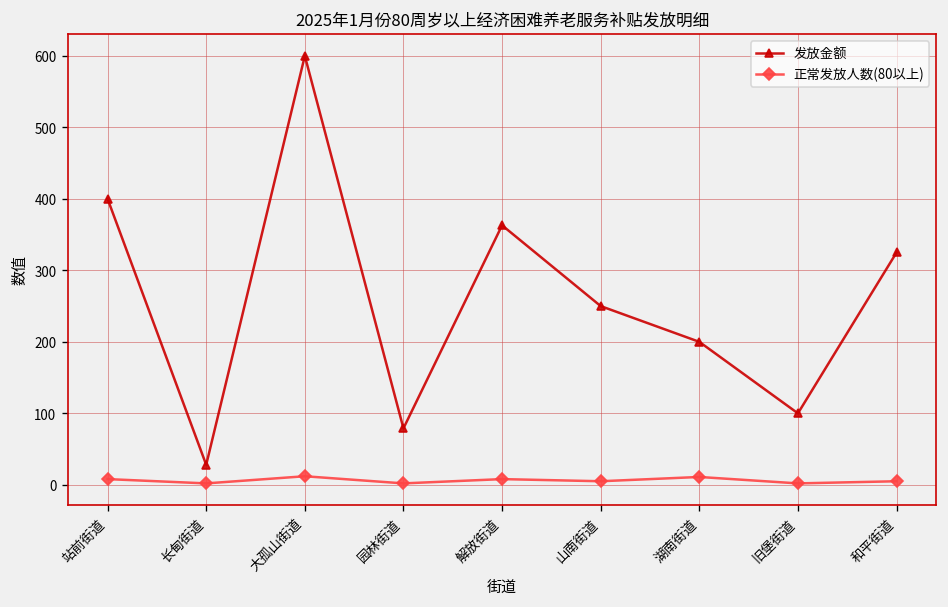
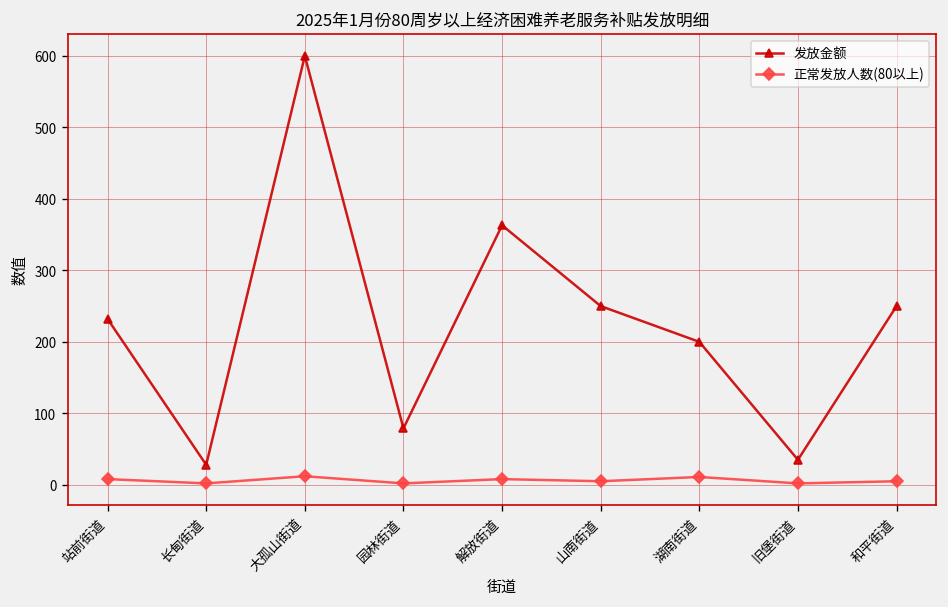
  {
    "发放金额": {
-     "站前街道": 400,
+     "站前街道": 230,
      "长甸街道": 30,
      "大孤山街道": 600,
      "园林街道": 80,
      "解放街道": 360,
      "山南街道": 250,
      "湖南街道": 200,
-     "旧堡街道": 100,
-     "和平街道": 330
+     "旧堡街道": 40,
+     "和平街道": 250
    },
    "正常发放人数(80以上)": {
      "站前街道": 10,
      "长甸街道": 0,
      "大孤山街道": 10,
      "园林街道": 0,
      "解放街道": 10,
      "山南街道": 10,
      "湖南街道": 10,
      "旧堡街道": 0,
      "和平街道": 10
    }
  }
